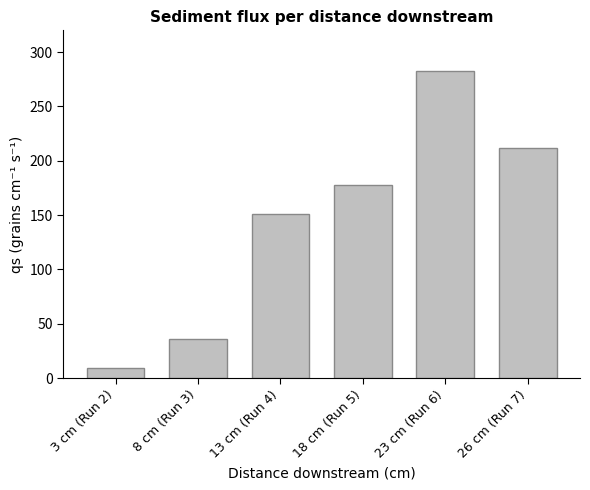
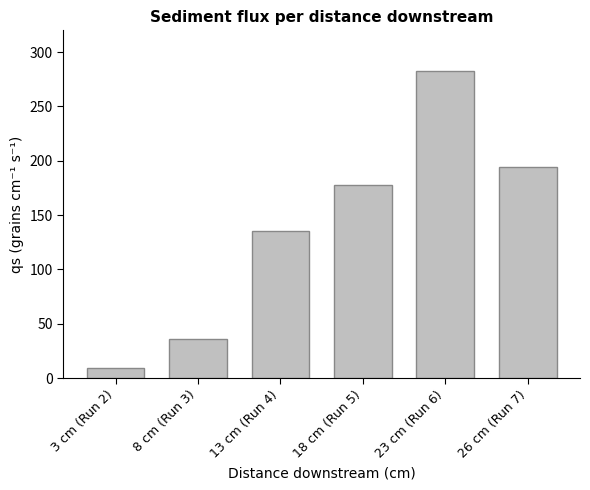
  {
    "3 cm (Run 2)": 9,
    "8 cm (Run 3)": 36,
-   "13 cm (Run 4)": 151,
+   "13 cm (Run 4)": 135,
    "18 cm (Run 5)": 178,
    "23 cm (Run 6)": 282,
-   "26 cm (Run 7)": 212
+   "26 cm (Run 7)": 194
  }
